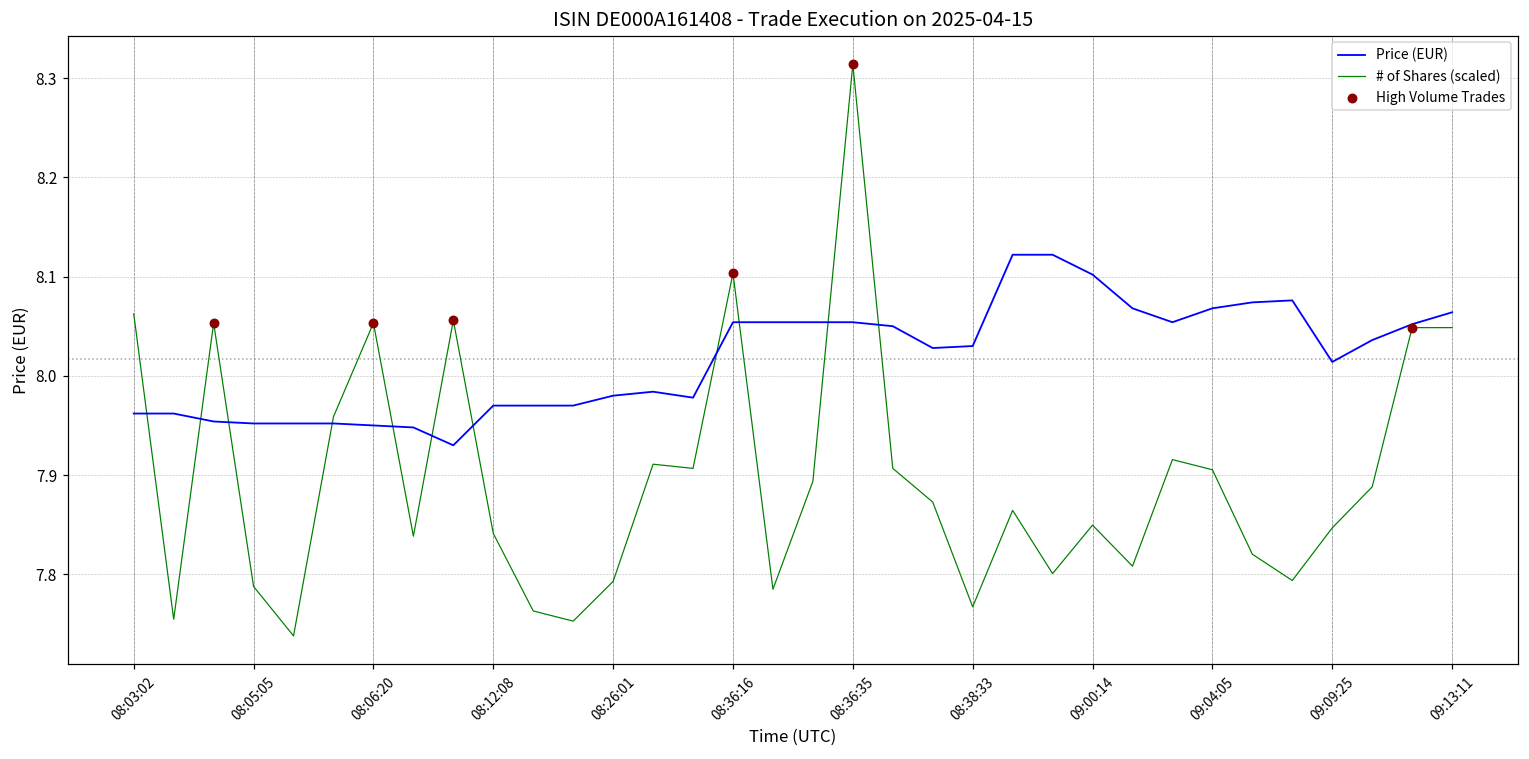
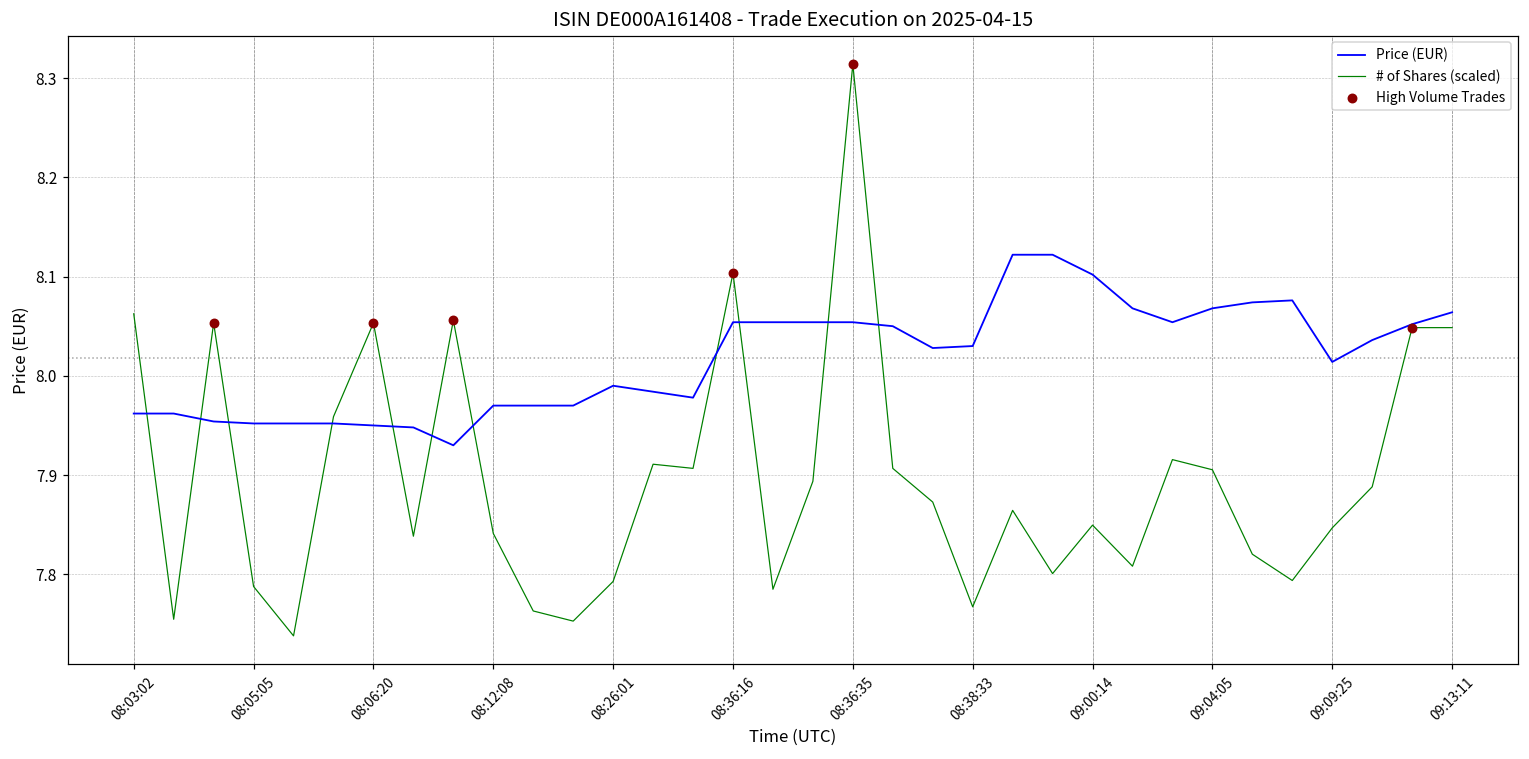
  {
    "Price (EUR)": {
      "08:12:08": 7.97,
-     "08:26:01": 7.98,
+     "08:26:01": 7.99,
      "08:36:35": 8.05,
      "08:38:33": 8.03,
      "09:00:14": 8.10,
      "09:04:05": 8.07,
      "09:09:25": 8.01,
      "09:13:11": 8.06
    },
    "# of Shares (scaled)": {
      "08:12:08": 7.84,
      "08:26:01": 7.79,
      "08:38:33": 7.77,
      "09:00:14": 7.85,
      "09:04:05": 7.91,
      "09:09:25": 7.85,
      "09:13:11": 8.05
    }
  }
